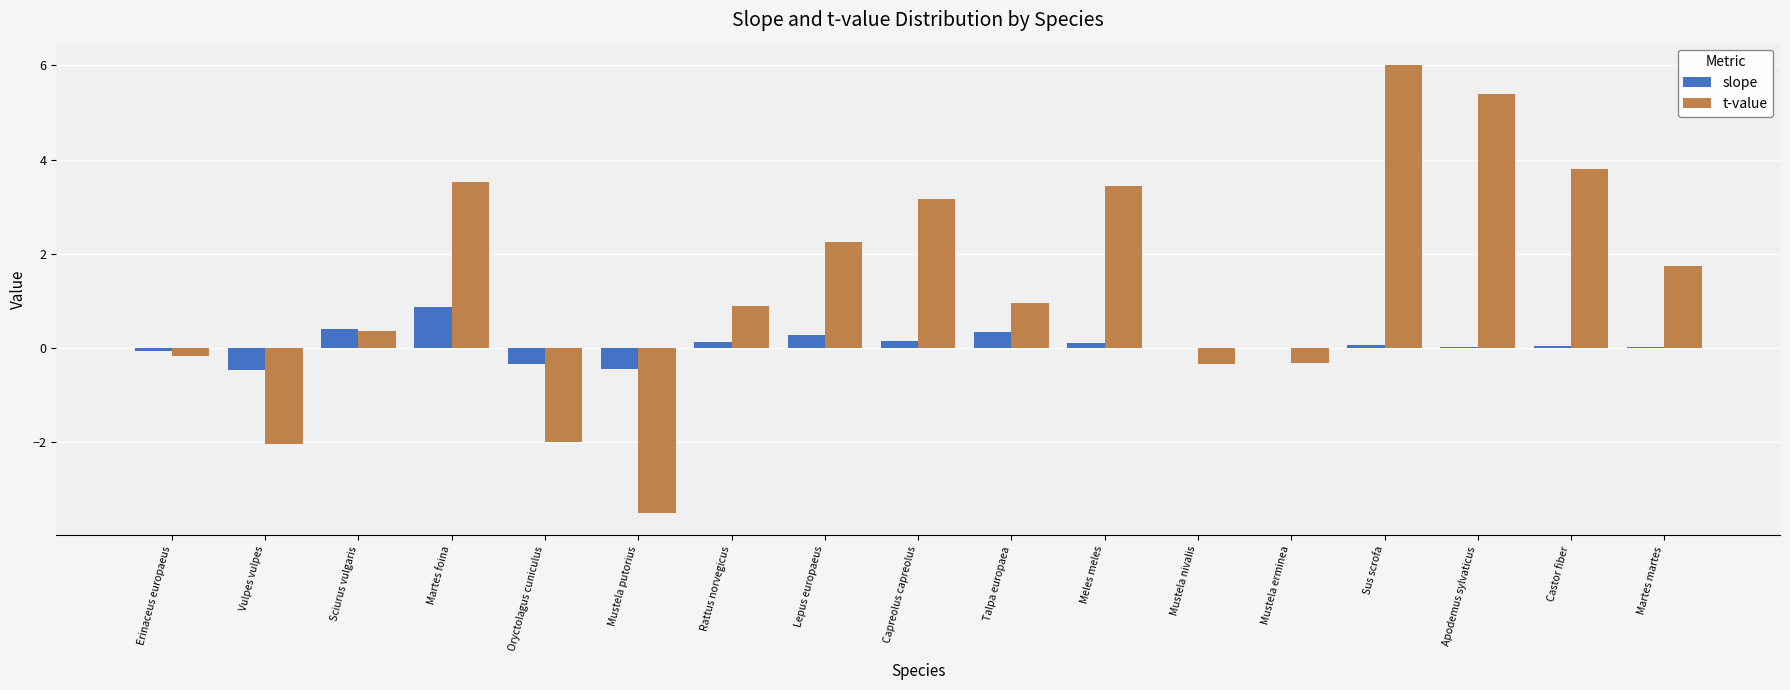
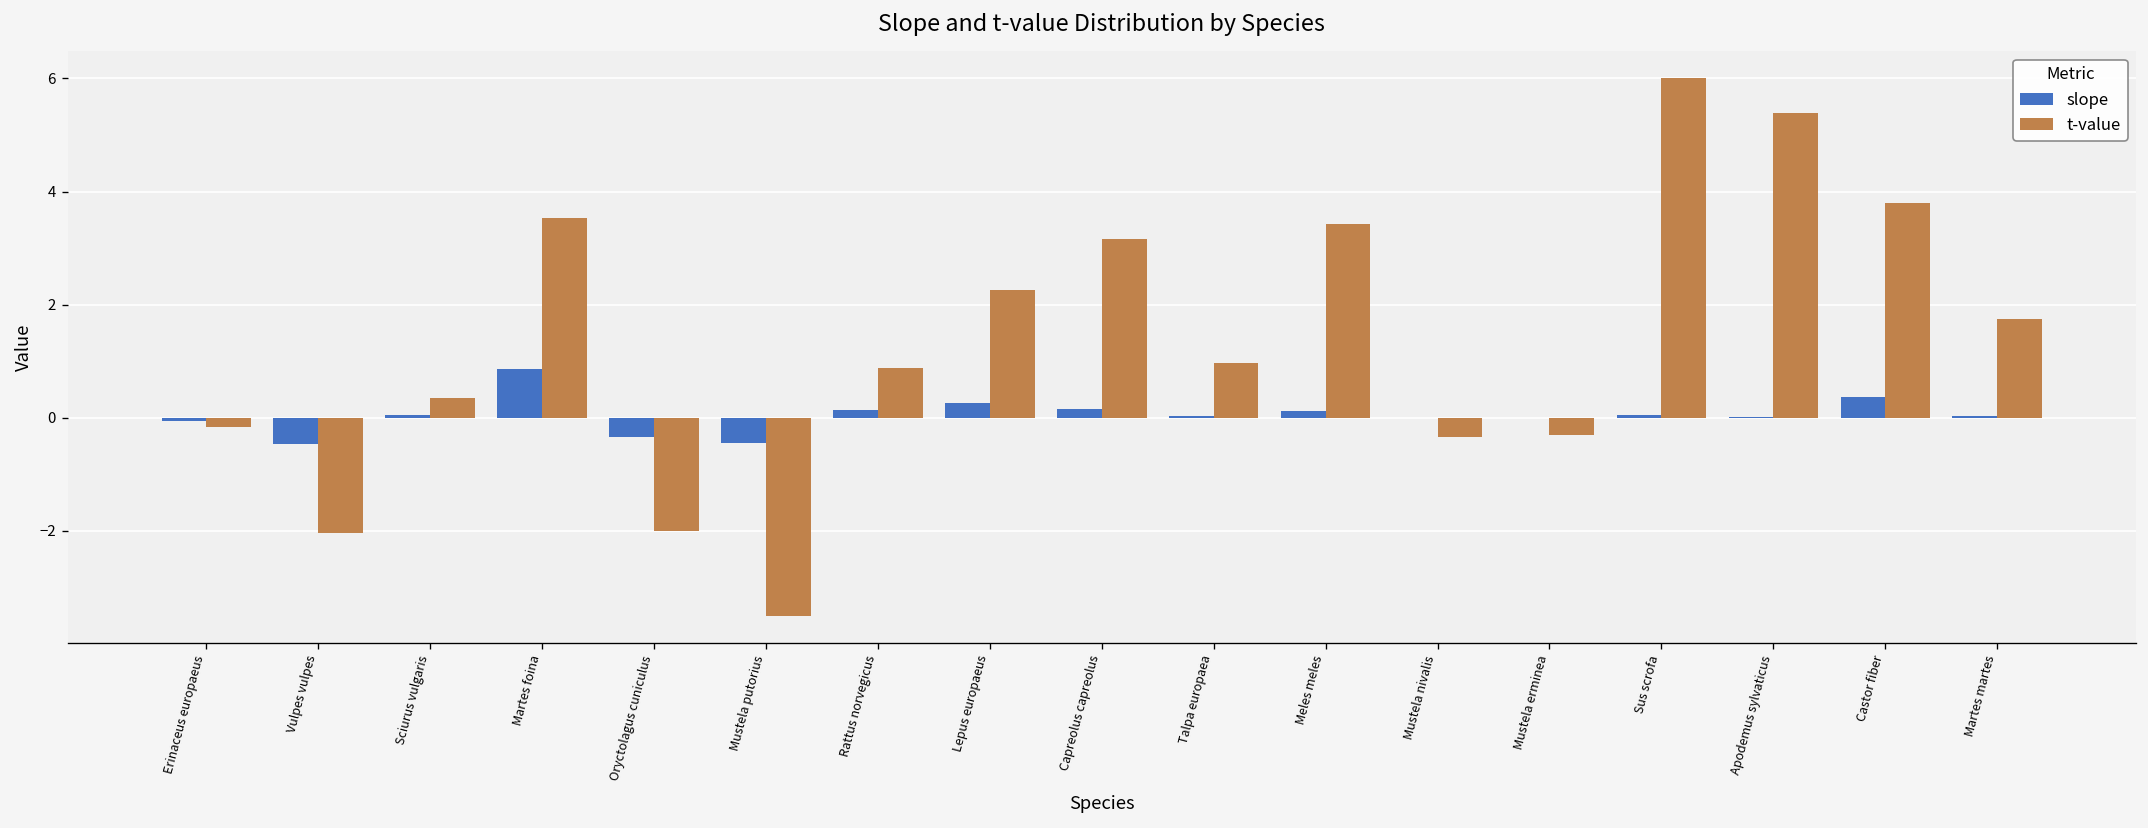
  {
    "slope": {
      "Vulpes vulpes": -0.5,
-     "Sciurus vulgaris": 0.4,
+     "Sciurus vulgaris": 0.0,
      "Martes foina": 0.9,
      "Oryctolagus cuniculus": -0.3,
      "Mustela putorius": -0.5,
      "Rattus norvegicus": 0.1,
      "Lepus europaeus": 0.3,
      "Capreolus capreolus": 0.1,
-     "Talpa europaea": 0.3,
+     "Talpa europaea": 0.0,
      "Meles meles": 0.1,
      "Sus scrofa": 0.1,
-     "Castor fiber": 0.0
+     "Castor fiber": 0.4
    },
    "t-value": {
      "Erinaceus europaeus": -0.2,
      "Vulpes vulpes": -2.0,
      "Sciurus vulgaris": 0.4,
      "Martes foina": 3.5,
      "Oryctolagus cuniculus": -2.0,
      "Mustela putorius": -3.5,
      "Rattus norvegicus": 0.9,
      "Lepus europaeus": 2.3,
      "Capreolus capreolus": 3.2,
      "Talpa europaea": 1.0,
      "Meles meles": 3.4,
      "Mustela nivalis": -0.3,
      "Mustela erminea": -0.3,
      "Sus scrofa": 6.0,
      "Apodemus sylvaticus": 5.4,
      "Castor fiber": 3.8,
      "Martes martes": 1.7
    }
  }
